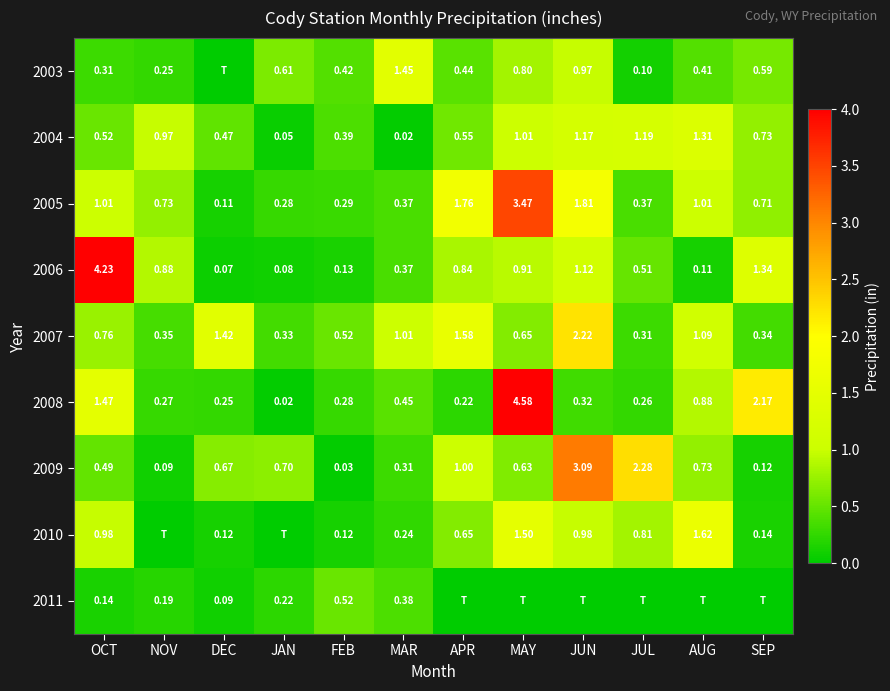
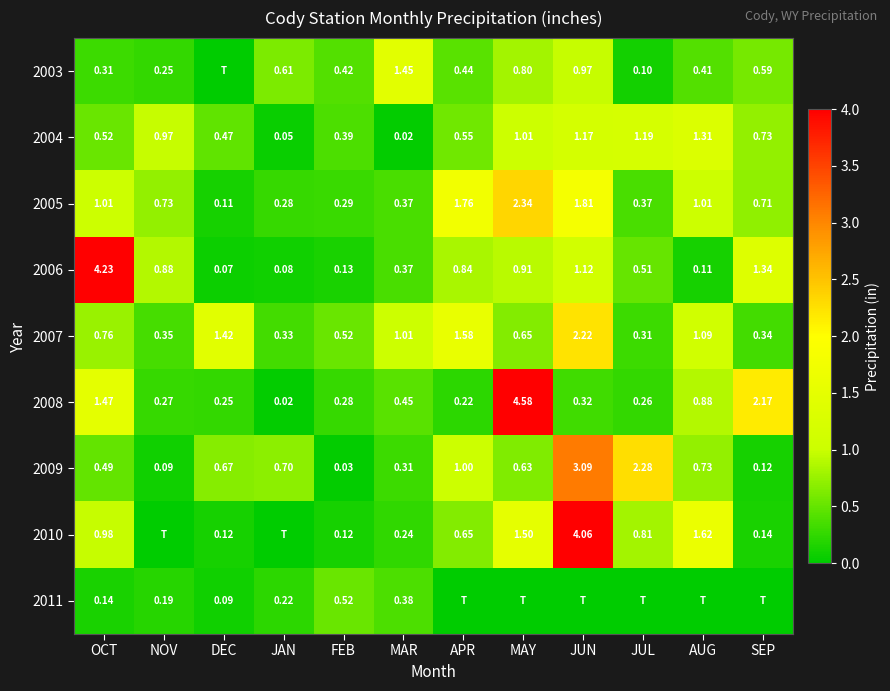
  {
    "2003": {
      "OCT": 0.31,
      "NOV": 0.25,
      "JAN": 0.61,
      "FEB": 0.42,
      "MAR": 1.45,
      "APR": 0.44,
      "MAY": 0.80,
      "JUN": 0.97,
      "JUL": 0.10,
      "AUG": 0.41,
      "SEP": 0.59
    },
    "2004": {
      "OCT": 0.52,
      "NOV": 0.97,
      "DEC": 0.47,
      "JAN": 0.05,
      "FEB": 0.39,
      "MAR": 0.02,
      "APR": 0.55,
      "MAY": 1.01,
      "JUN": 1.17,
      "JUL": 1.19,
      "AUG": 1.31,
      "SEP": 0.73
    },
    "2005": {
      "OCT": 1.01,
      "NOV": 0.73,
      "DEC": 0.11,
      "JAN": 0.28,
      "FEB": 0.29,
      "MAR": 0.37,
      "APR": 1.76,
-     "MAY": 3.47,
+     "MAY": 2.34,
      "JUN": 1.81,
      "JUL": 0.37,
      "AUG": 1.01,
      "SEP": 0.71
    },
    "2006": {
      "OCT": 4.23,
      "NOV": 0.88,
      "DEC": 0.07,
      "JAN": 0.08,
      "FEB": 0.13,
      "MAR": 0.37,
      "APR": 0.84,
      "MAY": 0.91,
      "JUN": 1.12,
      "JUL": 0.51,
      "AUG": 0.11,
      "SEP": 1.34
    },
    "2007": {
      "OCT": 0.76,
      "NOV": 0.35,
      "DEC": 1.42,
      "JAN": 0.33,
      "FEB": 0.52,
      "MAR": 1.01,
      "APR": 1.58,
      "MAY": 0.65,
      "JUN": 2.22,
      "JUL": 0.31,
      "AUG": 1.09,
      "SEP": 0.34
    },
    "2008": {
      "OCT": 1.47,
      "NOV": 0.27,
      "DEC": 0.25,
      "JAN": 0.02,
      "FEB": 0.28,
      "MAR": 0.45,
      "APR": 0.22,
      "MAY": 4.58,
      "JUN": 0.32,
      "JUL": 0.26,
      "AUG": 0.88,
      "SEP": 2.17
    },
    "2009": {
      "OCT": 0.49,
      "NOV": 0.09,
      "DEC": 0.67,
      "JAN": 0.70,
      "FEB": 0.03,
      "MAR": 0.31,
      "APR": 1.00,
      "MAY": 0.63,
      "JUN": 3.09,
      "JUL": 2.28,
      "AUG": 0.73,
      "SEP": 0.12
    },
    "2010": {
      "OCT": 0.98,
      "DEC": 0.12,
      "FEB": 0.12,
      "MAR": 0.24,
      "APR": 0.65,
      "MAY": 1.50,
-     "JUN": 0.98,
+     "JUN": 4.06,
      "JUL": 0.81,
      "AUG": 1.62,
      "SEP": 0.14
    },
    "2011": {
      "OCT": 0.14,
      "NOV": 0.19,
      "DEC": 0.09,
      "JAN": 0.22,
      "FEB": 0.52,
      "MAR": 0.38
    }
  }
